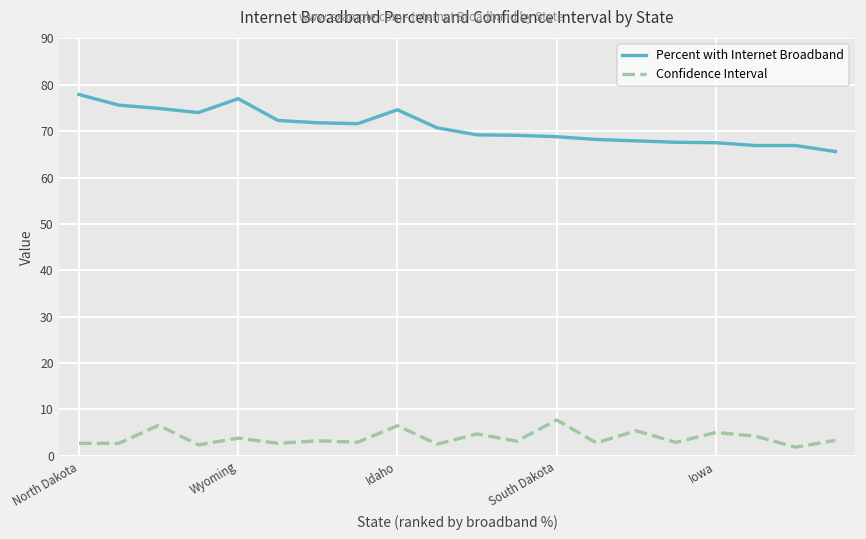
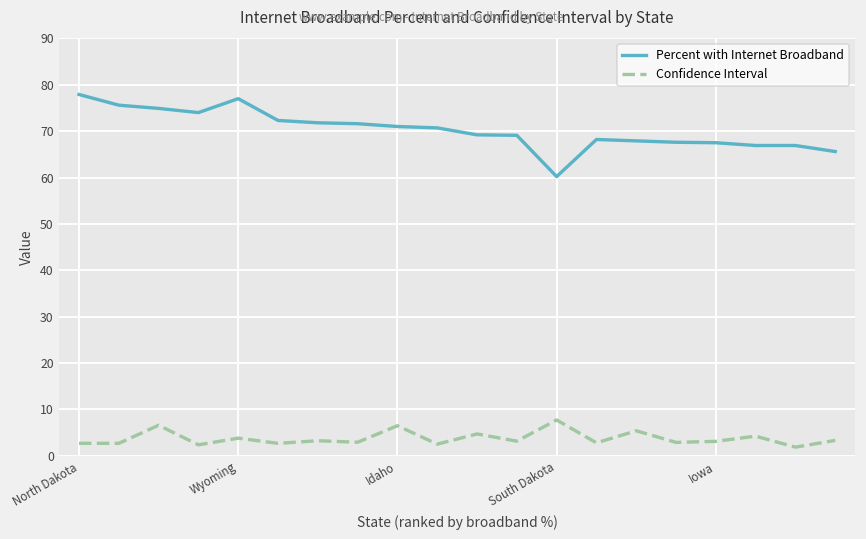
  {
    "Percent with Internet Broadband": {
      "North Dakota": 78,
      "Wyoming": 77,
-     "Idaho": 75,
-     "South Dakota": 69,
+     "Idaho": 71,
+     "South Dakota": 60,
      "Iowa": 68
    },
    "Confidence Interval": {
      "North Dakota": 3,
      "Wyoming": 4,
      "Idaho": 6,
      "South Dakota": 8,
-     "Iowa": 5
+     "Iowa": 3
    }
  }
